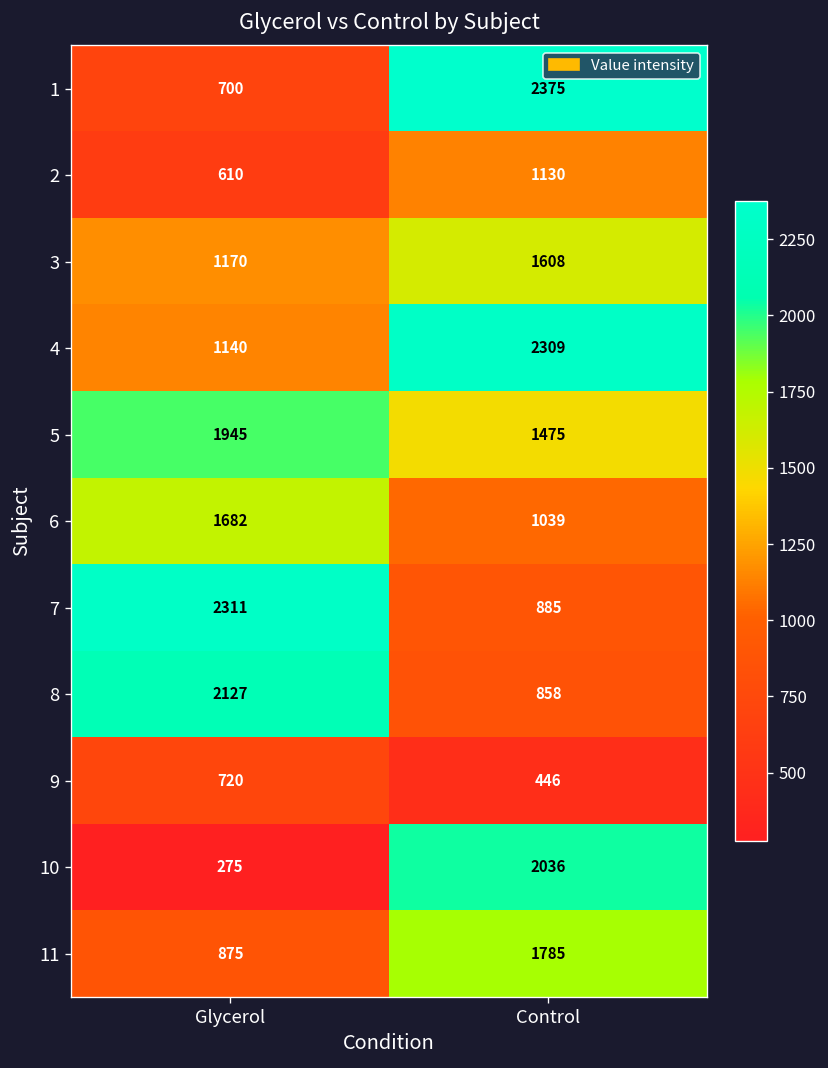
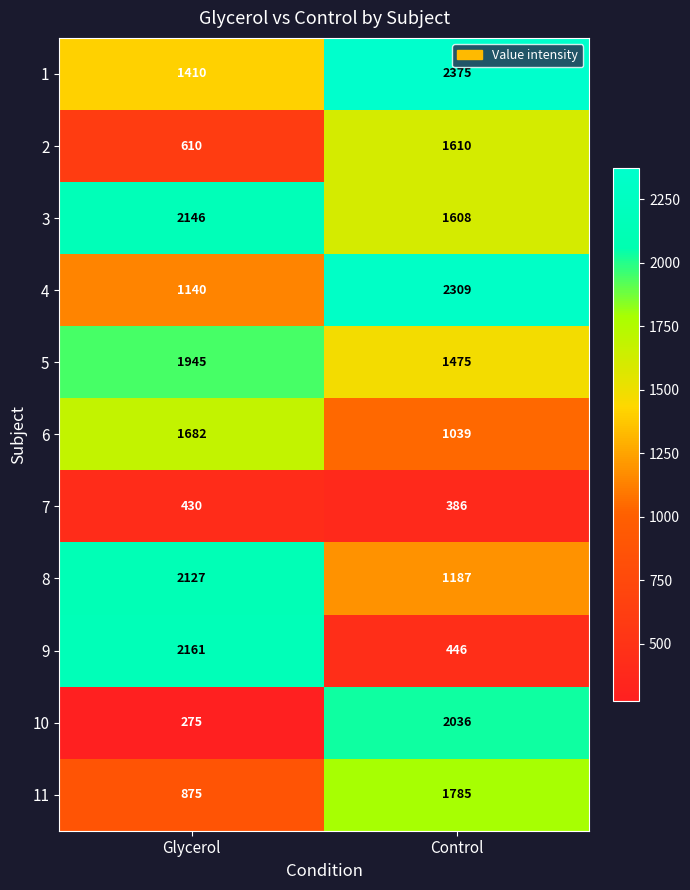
  {
    "1": {
-     "Glycerol": 700,
+     "Glycerol": 1410,
      "Control": 2375
    },
    "2": {
      "Glycerol": 610,
-     "Control": 1130
+     "Control": 1610
    },
    "3": {
-     "Glycerol": 1170,
+     "Glycerol": 2146,
      "Control": 1608
    },
    "4": {
      "Glycerol": 1140,
      "Control": 2309
    },
    "5": {
      "Glycerol": 1945,
      "Control": 1475
    },
    "6": {
      "Glycerol": 1682,
      "Control": 1039
    },
    "7": {
-     "Glycerol": 2311,
-     "Control": 885
+     "Glycerol": 430,
+     "Control": 386
    },
    "8": {
      "Glycerol": 2127,
-     "Control": 858
+     "Control": 1187
    },
    "9": {
-     "Glycerol": 720,
+     "Glycerol": 2161,
      "Control": 446
    },
    "10": {
      "Glycerol": 275,
      "Control": 2036
    },
    "11": {
      "Glycerol": 875,
      "Control": 1785
    }
  }
